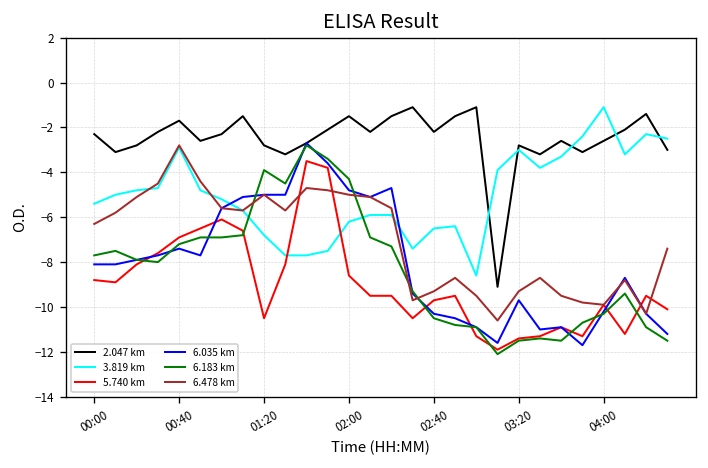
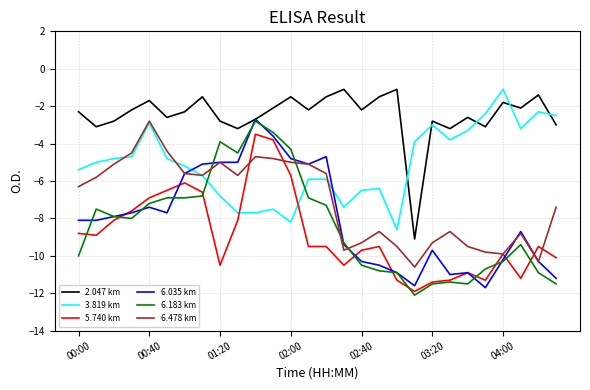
  {
    "2.047 km": {
      "00:00": -2.3,
      "00:40": -1.7,
      "01:20": -2.8,
      "02:00": -1.5,
      "02:40": -2.2,
      "03:20": -2.8,
-     "04:00": -2.6
+     "04:00": -1.8
    },
    "3.819 km": {
      "00:00": -5.4,
      "01:20": -6.8,
-     "02:00": -6.2,
+     "02:00": -8.2,
      "02:40": -6.5,
      "03:20": -3.0,
      "04:00": -1.1
    },
    "5.740 km": {
      "00:00": -8.8,
      "00:40": -6.9,
      "01:20": -10.5,
-     "02:00": -8.6,
+     "02:00": -5.7,
      "02:40": -9.7
    },
    "6.035 km": {
      "00:00": -8.1,
      "00:40": -7.4,
      "02:00": -4.8,
      "02:40": -10.3,
      "03:20": -9.7
    },
    "6.183 km": {
-     "00:00": -7.7,
+     "00:00": -10.0,
      "00:40": -7.2,
      "01:20": -3.9,
      "02:00": -4.3,
      "02:40": -10.5
    },
    "6.478 km": {
      "00:00": -6.3,
      "02:00": -5.0,
      "02:40": -9.3,
      "03:20": -9.3
    }
  }
